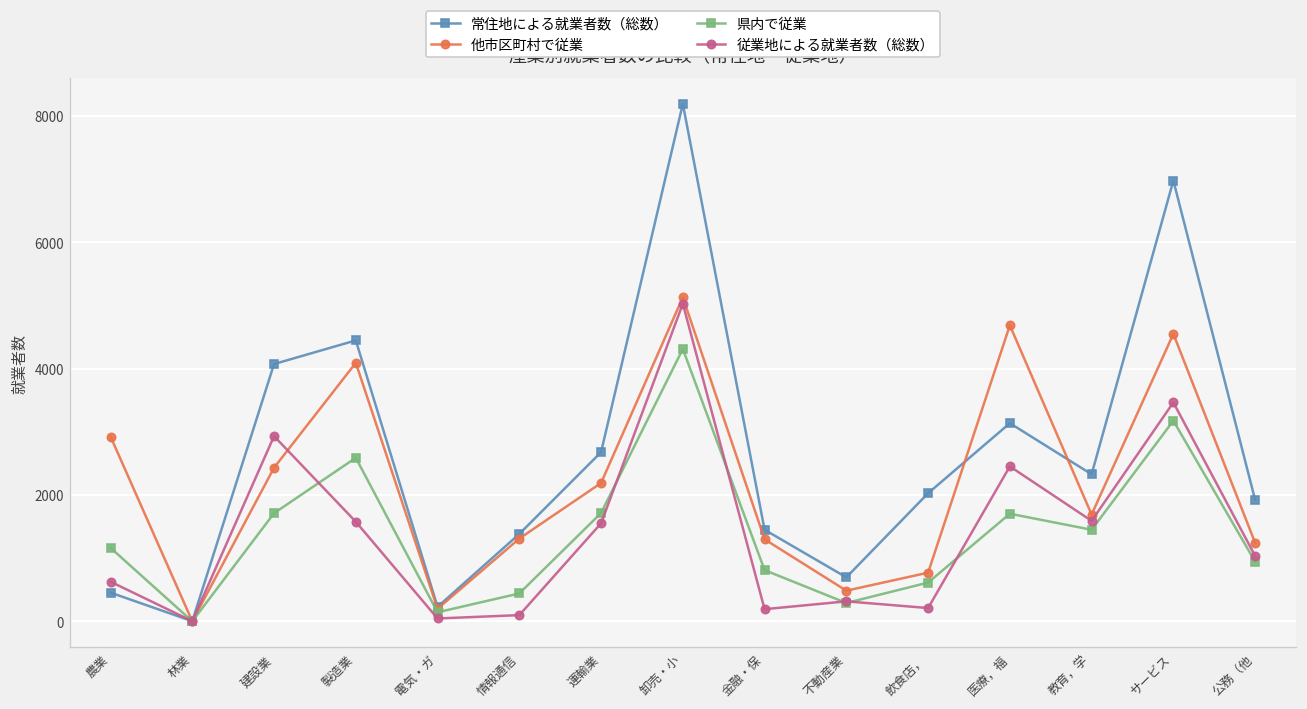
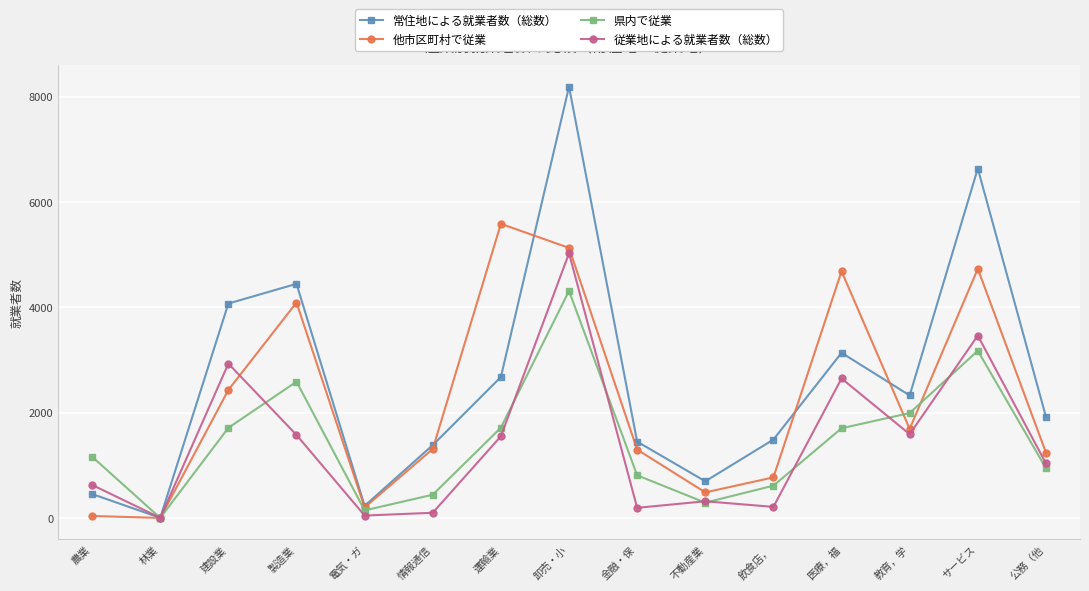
  {
    "常住地による就業者数（総数）": {
      "農業": 500,
      "建設業": 4100,
      "製造業": 4400,
      "情報通信": 1400,
      "運輸業": 2700,
      "卸売・小": 8200,
      "金融・保": 1400,
      "不動産業": 700,
-     "飲食店，": 2000,
+     "飲食店，": 1500,
      "医療，福": 3100,
      "教育，学": 2300,
-     "サービス": 7000,
+     "サービス": 6600,
      "公務（他": 1900
    },
    "他市区町村で従業": {
-     "農業": 2900,
+     "農業": 0,
      "建設業": 2400,
      "製造業": 4100,
      "情報通信": 1300,
-     "運輸業": 2200,
+     "運輸業": 5600,
      "卸売・小": 5100,
      "金融・保": 1300,
      "不動産業": 500,
      "飲食店，": 800,
      "医療，福": 4700,
      "教育，学": 1700,
-     "サービス": 4600,
+     "サービス": 4700,
      "公務（他": 1200
    },
    "県内で従業": {
      "農業": 1200,
      "建設業": 1700,
      "製造業": 2600,
      "電気・ガ": 100,
      "情報通信": 400,
      "運輸業": 1700,
      "卸売・小": 4300,
      "金融・保": 800,
      "飲食店，": 600,
      "医療，福": 1700,
-     "教育，学": 1400,
+     "教育，学": 2000,
      "サービス": 3200,
      "公務（他": 900
    },
    "従業地による就業者数（総数）": {
      "農業": 600,
      "建設業": 2900,
      "製造業": 1600,
      "電気・ガ": 0,
      "情報通信": 100,
      "運輸業": 1600,
      "卸売・小": 5000,
      "金融・保": 200,
      "飲食店，": 200,
-     "医療，福": 2500,
+     "医療，福": 2600,
      "教育，学": 1600,
      "サービス": 3500,
      "公務（他": 1000
    }
  }
